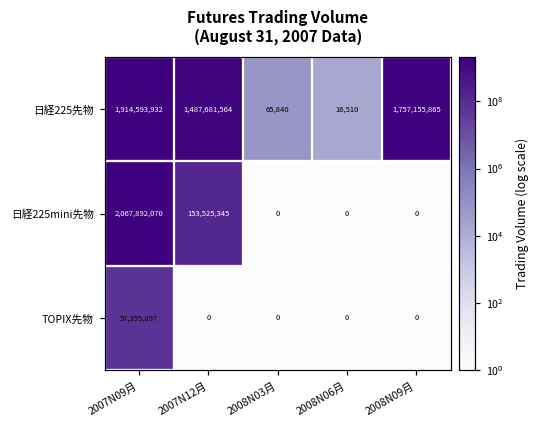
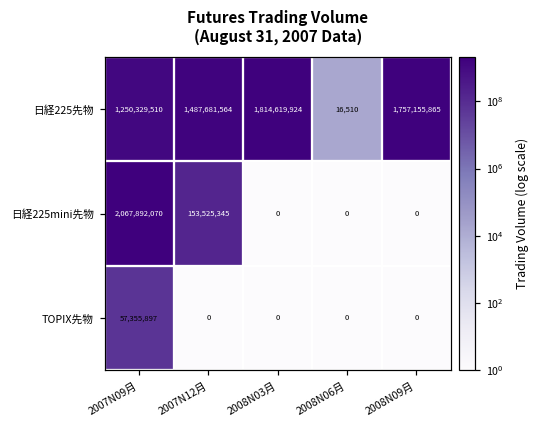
  {
    "日経225先物": {
-     "2007N09月": "1,914,593,932",
+     "2007N09月": "1,250,329,510",
      "2007N12月": "1,487,681,564",
-     "2008N03月": "65,840",
+     "2008N03月": "1,814,619,924",
      "2008N06月": "16,510",
      "2008N09月": "1,757,155,865"
    },
    "日経225mini先物": {
      "2007N09月": "2,067,892,070",
      "2007N12月": "153,525,345",
      "2008N03月": "0",
      "2008N06月": "0",
      "2008N09月": "0"
    },
    "TOPIX先物": {
      "2007N09月": "57,355,897",
      "2007N12月": "0",
      "2008N03月": "0",
      "2008N06月": "0",
      "2008N09月": "0"
    }
  }
